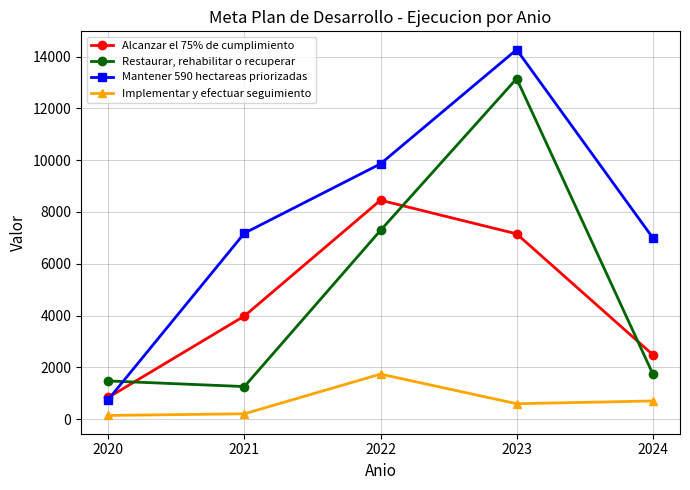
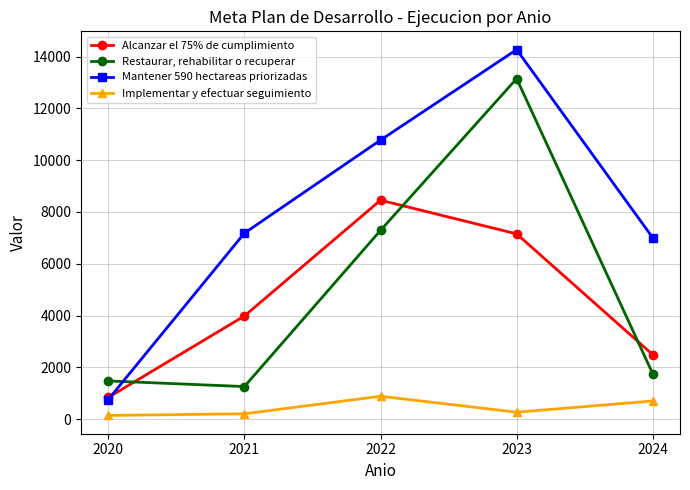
  {
    "Alcanzar el 75% de cumplimiento": {
      "2021": 4000,
      "2022": 8500,
      "2023": 7200,
      "2024": 2500
    },
    "Restaurar, rehabilitar o recuperar": {
      "2020": 1500,
      "2021": 1300,
      "2022": 7300,
      "2023": 13200,
      "2024": 1800
    },
    "Mantener 590 hectareas priorizadas": {
      "2021": 7200,
-     "2022": 9900,
+     "2022": 10800,
      "2023": 14300,
      "2024": 7000
    },
    "Implementar y efectuar seguimiento": {
      "2020": 100,
      "2021": 200,
-     "2022": 1700,
-     "2023": 600,
+     "2022": 900,
+     "2023": 300,
      "2024": 700
    }
  }
